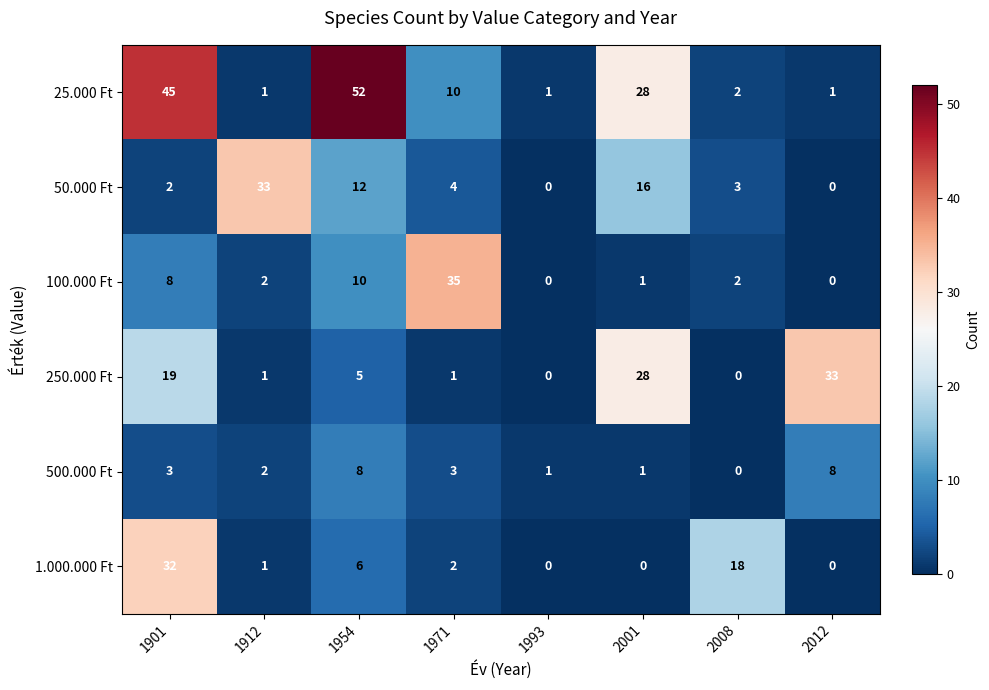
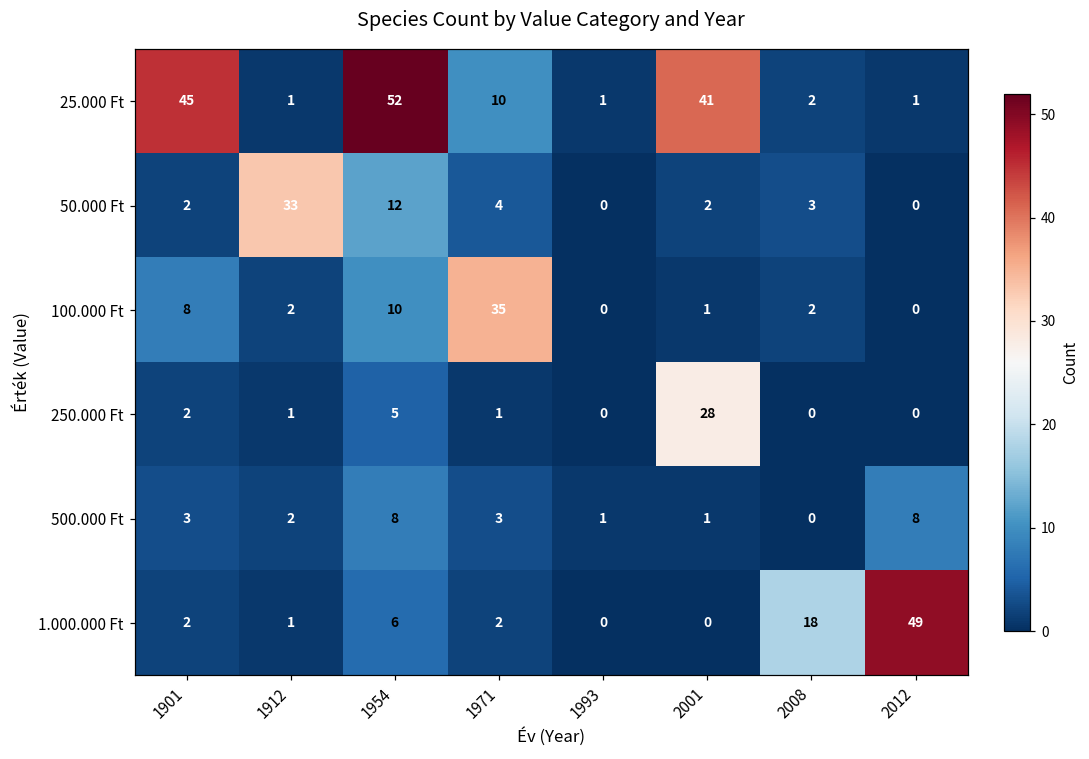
  {
    "25.000 Ft": {
      "1901": 45,
      "1912": 1,
      "1954": 52,
      "1971": 10,
      "1993": 1,
-     "2001": 28,
+     "2001": 41,
      "2008": 2,
      "2012": 1
    },
    "50.000 Ft": {
      "1901": 2,
      "1912": 33,
      "1954": 12,
      "1971": 4,
      "1993": 0,
-     "2001": 16,
+     "2001": 2,
      "2008": 3,
      "2012": 0
    },
    "100.000 Ft": {
      "1901": 8,
      "1912": 2,
      "1954": 10,
      "1971": 35,
      "1993": 0,
      "2001": 1,
      "2008": 2,
      "2012": 0
    },
    "250.000 Ft": {
-     "1901": 19,
+     "1901": 2,
      "1912": 1,
      "1954": 5,
      "1971": 1,
      "1993": 0,
      "2001": 28,
      "2008": 0,
-     "2012": 33
+     "2012": 0
    },
    "500.000 Ft": {
      "1901": 3,
      "1912": 2,
      "1954": 8,
      "1971": 3,
      "1993": 1,
      "2001": 1,
      "2008": 0,
      "2012": 8
    },
    "1.000.000 Ft": {
-     "1901": 32,
+     "1901": 2,
      "1912": 1,
      "1954": 6,
      "1971": 2,
      "1993": 0,
      "2001": 0,
      "2008": 18,
-     "2012": 0
+     "2012": 49
    }
  }
